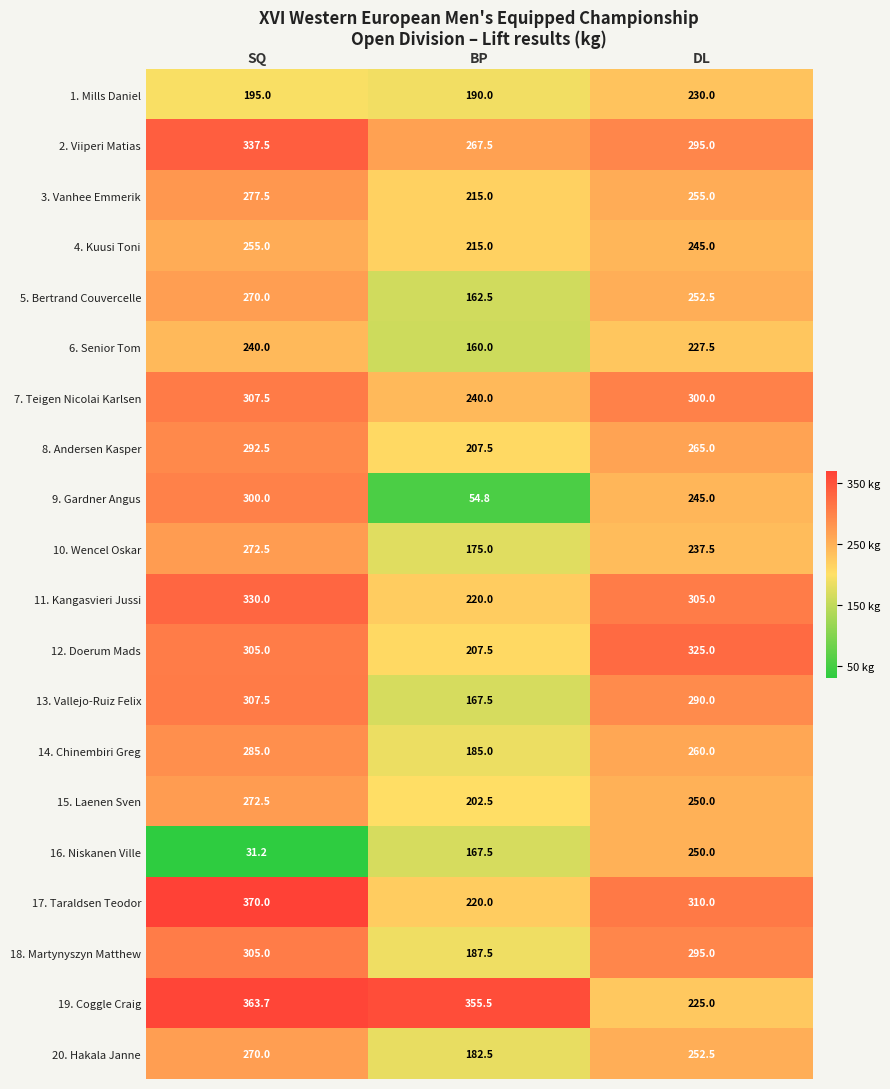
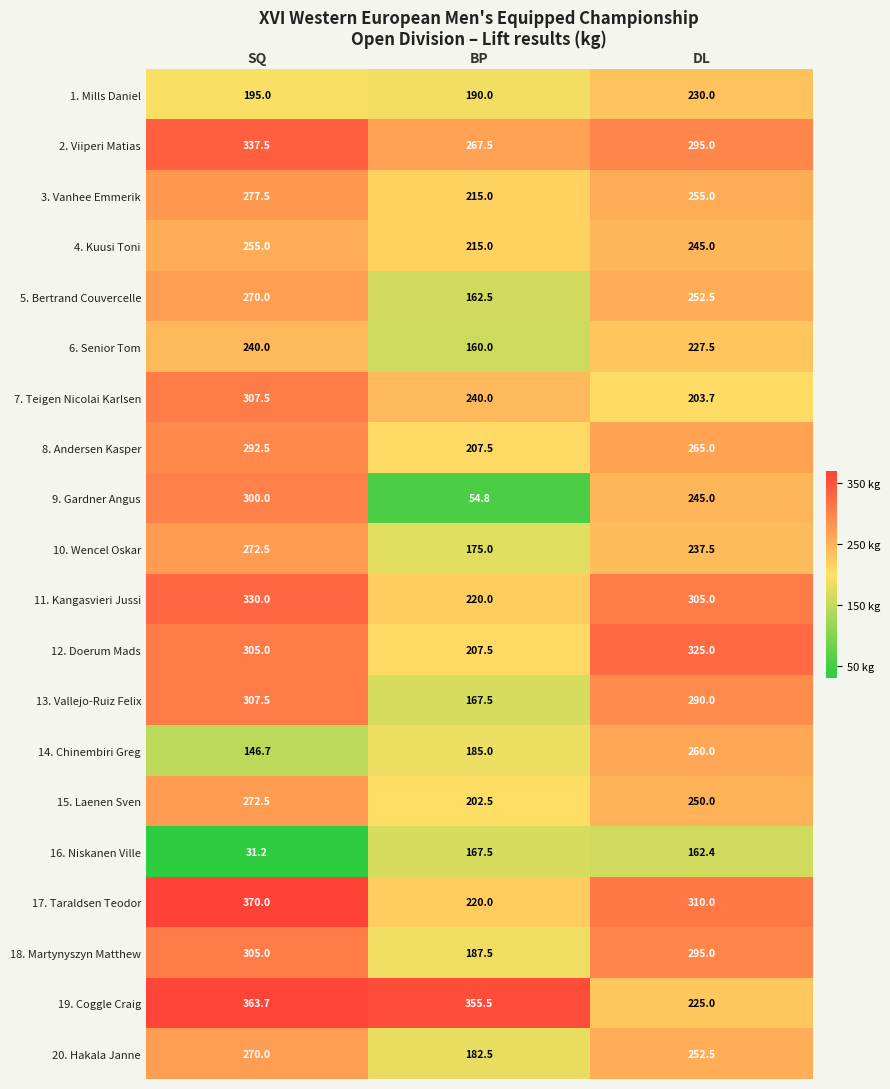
  {
    "1. Mills Daniel": {
      "SQ": 195.0,
      "BP": 190.0,
      "DL": 230.0
    },
    "2. Viiperi Matias": {
      "SQ": 337.5,
      "BP": 267.5,
      "DL": 295.0
    },
    "3. Vanhee Emmerik": {
      "SQ": 277.5,
      "BP": 215.0,
      "DL": 255.0
    },
    "4. Kuusi Toni": {
      "SQ": 255.0,
      "BP": 215.0,
      "DL": 245.0
    },
    "5. Bertrand Couvercelle": {
      "SQ": 270.0,
      "BP": 162.5,
      "DL": 252.5
    },
    "6. Senior Tom": {
      "SQ": 240.0,
      "BP": 160.0,
      "DL": 227.5
    },
    "7. Teigen Nicolai Karlsen": {
      "SQ": 307.5,
      "BP": 240.0,
-     "DL": 300.0
+     "DL": 203.7
    },
    "8. Andersen Kasper": {
      "SQ": 292.5,
      "BP": 207.5,
      "DL": 265.0
    },
    "9. Gardner Angus": {
      "SQ": 300.0,
      "BP": 54.8,
      "DL": 245.0
    },
    "10. Wencel Oskar": {
      "SQ": 272.5,
      "BP": 175.0,
      "DL": 237.5
    },
    "11. Kangasvieri Jussi": {
      "SQ": 330.0,
      "BP": 220.0,
      "DL": 305.0
    },
    "12. Doerum Mads": {
      "SQ": 305.0,
      "BP": 207.5,
      "DL": 325.0
    },
    "13. Vallejo-Ruiz Felix": {
      "SQ": 307.5,
      "BP": 167.5,
      "DL": 290.0
    },
    "14. Chinembiri Greg": {
-     "SQ": 285.0,
+     "SQ": 146.7,
      "BP": 185.0,
      "DL": 260.0
    },
    "15. Laenen Sven": {
      "SQ": 272.5,
      "BP": 202.5,
      "DL": 250.0
    },
    "16. Niskanen Ville": {
      "SQ": 31.2,
      "BP": 167.5,
-     "DL": 250.0
+     "DL": 162.4
    },
    "17. Taraldsen Teodor": {
      "SQ": 370.0,
      "BP": 220.0,
      "DL": 310.0
    },
    "18. Martynyszyn Matthew": {
      "SQ": 305.0,
      "BP": 187.5,
      "DL": 295.0
    },
    "19. Coggle Craig": {
      "SQ": 363.7,
      "BP": 355.5,
      "DL": 225.0
    },
    "20. Hakala Janne": {
      "SQ": 270.0,
      "BP": 182.5,
      "DL": 252.5
    }
  }
